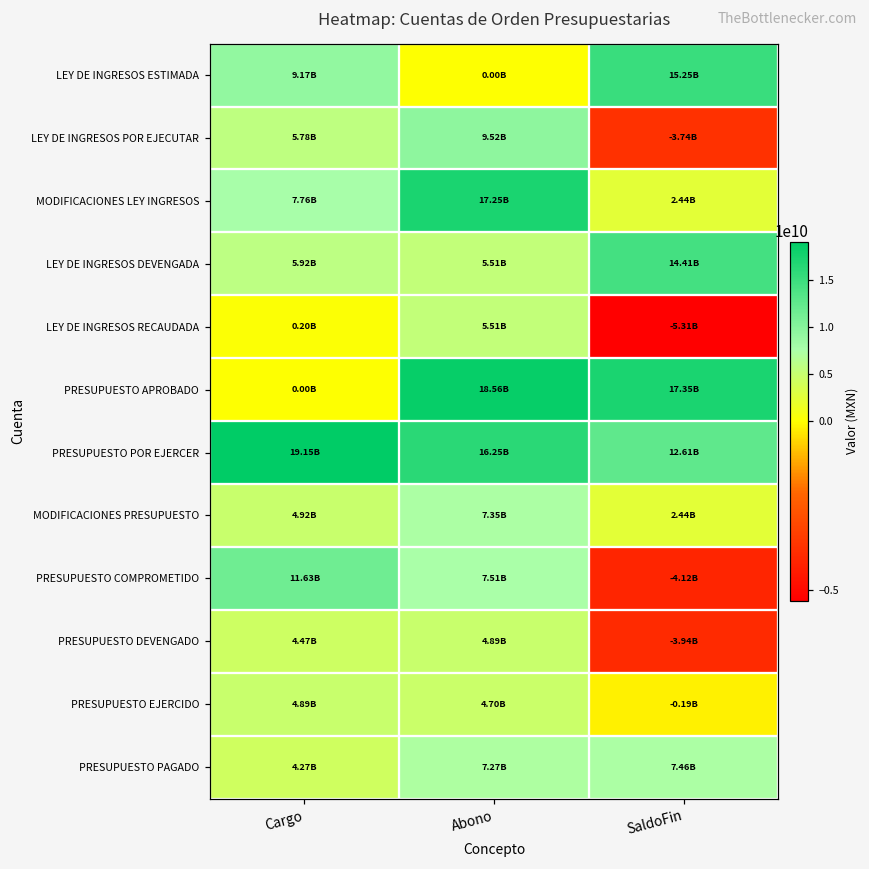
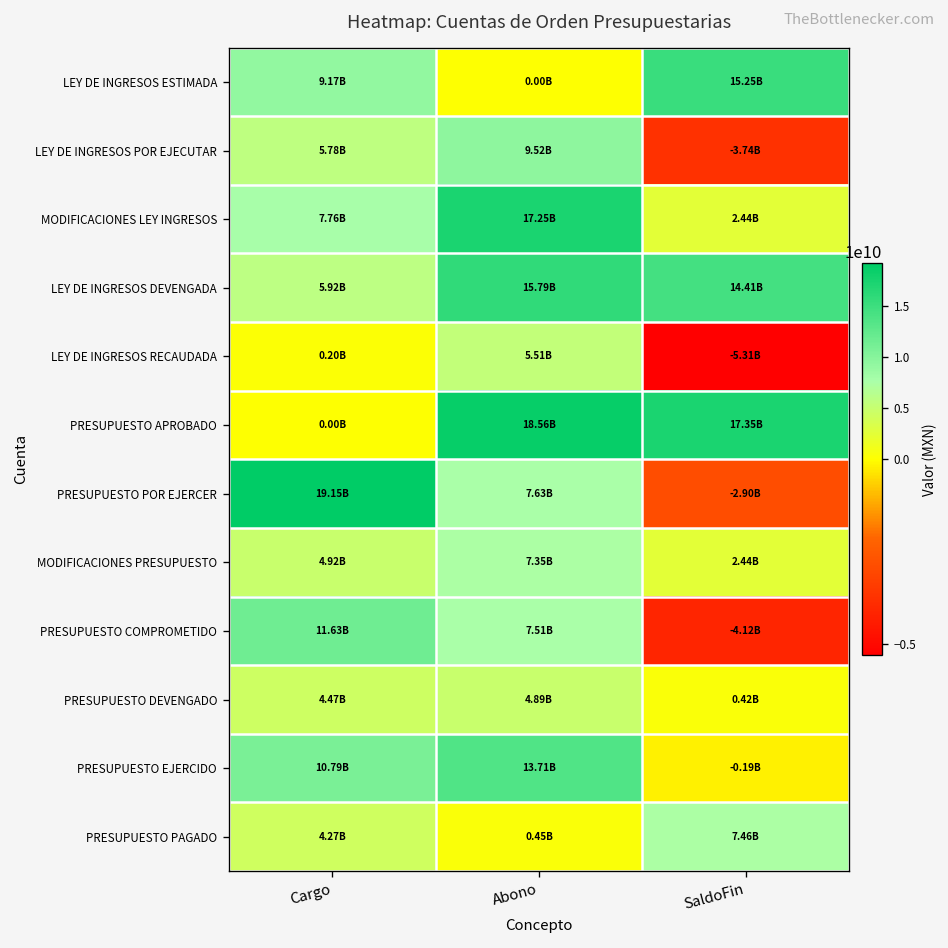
  {
    "LEY DE INGRESOS ESTIMADA": {
      "Cargo": "9.17B",
      "Abono": "0.00B",
      "SaldoFin": "15.25B"
    },
    "LEY DE INGRESOS POR EJECUTAR": {
      "Cargo": "5.78B",
      "Abono": "9.52B",
      "SaldoFin": "-3.74B"
    },
    "MODIFICACIONES LEY INGRESOS": {
      "Cargo": "7.76B",
      "Abono": "17.25B",
      "SaldoFin": "2.44B"
    },
    "LEY DE INGRESOS DEVENGADA": {
      "Cargo": "5.92B",
-     "Abono": "5.51B",
+     "Abono": "15.79B",
      "SaldoFin": "14.41B"
    },
    "LEY DE INGRESOS RECAUDADA": {
      "Cargo": "0.20B",
      "Abono": "5.51B",
      "SaldoFin": "-5.31B"
    },
    "PRESUPUESTO APROBADO": {
      "Cargo": "0.00B",
      "Abono": "18.56B",
      "SaldoFin": "17.35B"
    },
    "PRESUPUESTO POR EJERCER": {
      "Cargo": "19.15B",
-     "Abono": "16.25B",
-     "SaldoFin": "12.61B"
+     "Abono": "7.63B",
+     "SaldoFin": "-2.90B"
    },
    "MODIFICACIONES PRESUPUESTO": {
      "Cargo": "4.92B",
      "Abono": "7.35B",
      "SaldoFin": "2.44B"
    },
    "PRESUPUESTO COMPROMETIDO": {
      "Cargo": "11.63B",
      "Abono": "7.51B",
      "SaldoFin": "-4.12B"
    },
    "PRESUPUESTO DEVENGADO": {
      "Cargo": "4.47B",
      "Abono": "4.89B",
-     "SaldoFin": "-3.94B"
+     "SaldoFin": "0.42B"
    },
    "PRESUPUESTO EJERCIDO": {
-     "Cargo": "4.89B",
-     "Abono": "4.70B",
+     "Cargo": "10.79B",
+     "Abono": "13.71B",
      "SaldoFin": "-0.19B"
    },
    "PRESUPUESTO PAGADO": {
      "Cargo": "4.27B",
-     "Abono": "7.27B",
+     "Abono": "0.45B",
      "SaldoFin": "7.46B"
    }
  }
